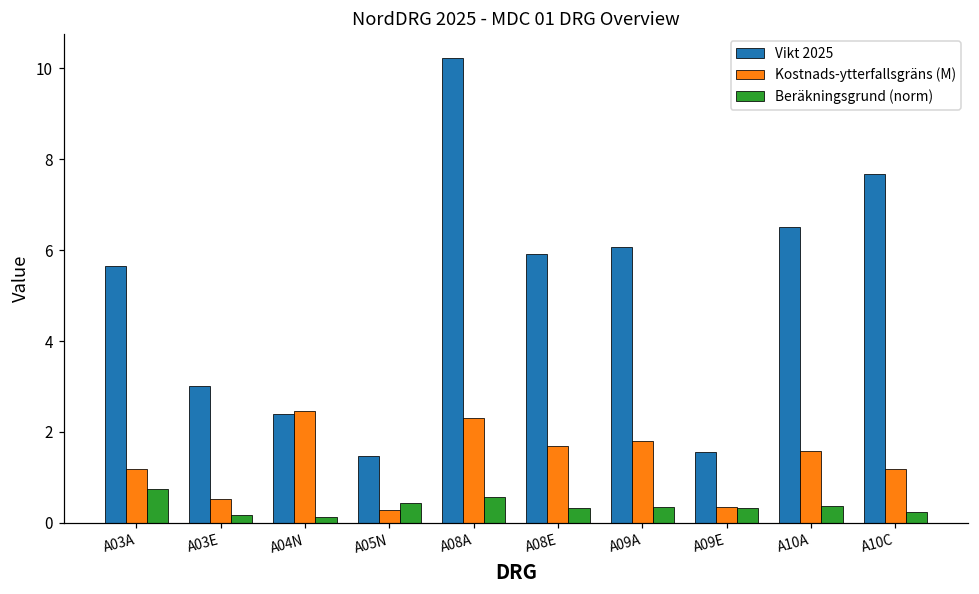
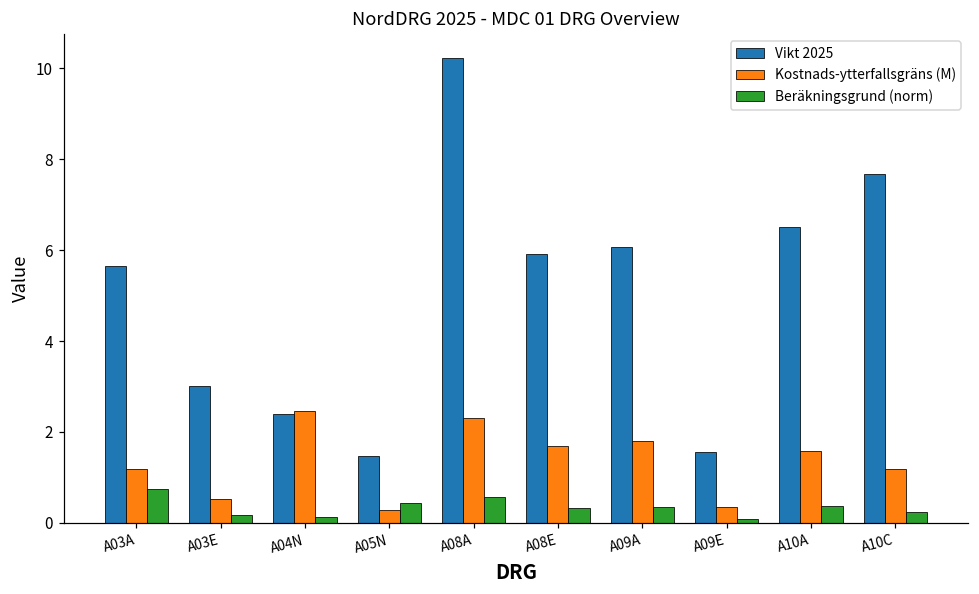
  {
    "Vikt 2025": {
      "A03A": 5.6,
      "A03E": 3.0,
      "A04N": 2.4,
      "A05N": 1.5,
      "A08A": 10.2,
      "A08E": 5.9,
      "A09A": 6.1,
      "A09E": 1.5,
      "A10A": 6.5,
      "A10C": 7.7
    },
    "Kostnads-ytterfallsgräns (M)": {
      "A03A": 1.2,
      "A03E": 0.5,
      "A04N": 2.5,
      "A05N": 0.3,
      "A08A": 2.3,
      "A08E": 1.7,
      "A09A": 1.8,
      "A09E": 0.3,
      "A10A": 1.6,
      "A10C": 1.2
    },
    "Beräkningsgrund (norm)": {
      "A03A": 0.8,
      "A03E": 0.2,
      "A04N": 0.1,
      "A05N": 0.4,
      "A08A": 0.6,
      "A08E": 0.3,
      "A09A": 0.3,
-     "A09E": 0.3,
+     "A09E": 0.1,
      "A10A": 0.4,
      "A10C": 0.2
    }
  }
